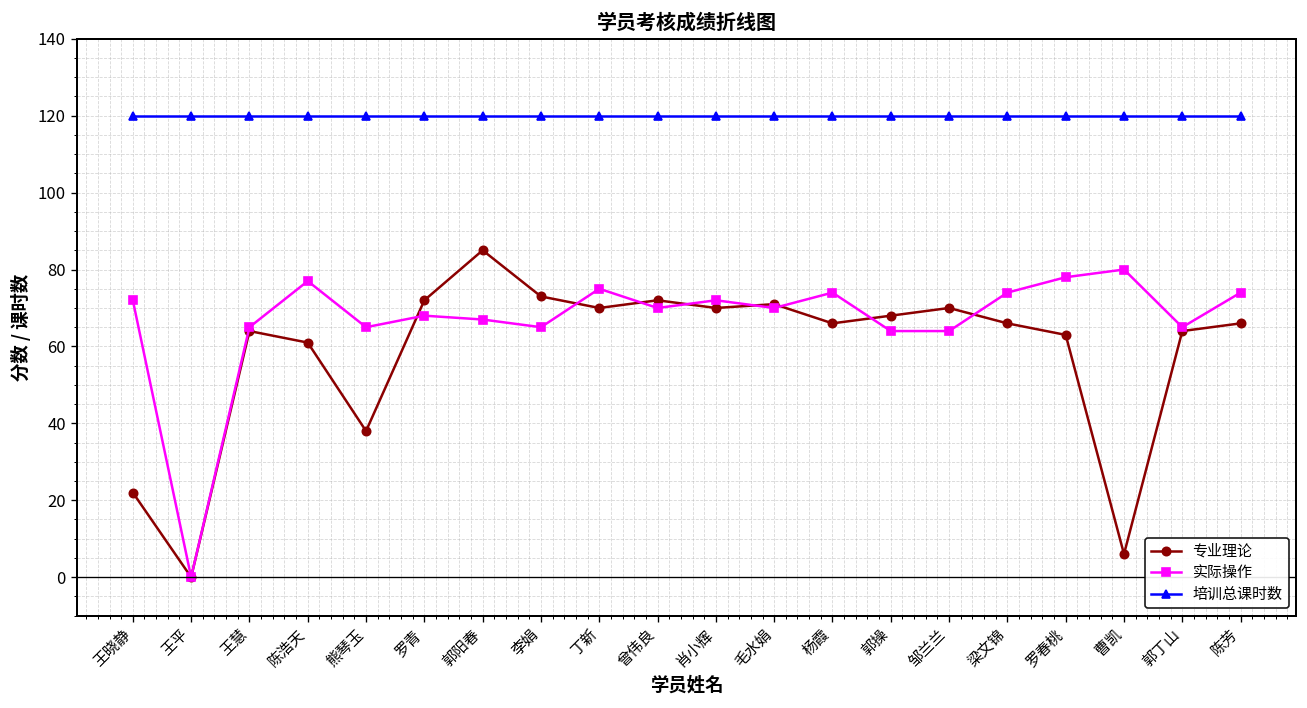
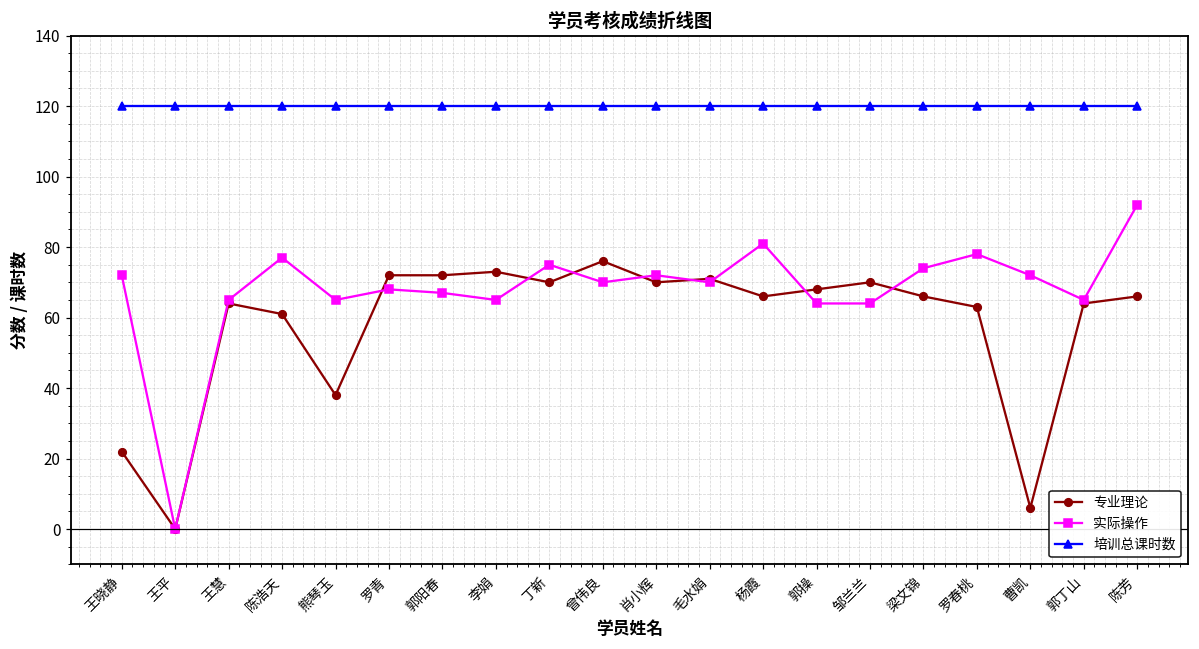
  {
    "专业理论": {
      "王晓静": 22,
      "王慧": 64,
      "陈浩天": 61,
      "熊琴玉": 38,
      "罗青": 72,
-     "郭阳春": 85,
+     "郭阳春": 72,
      "李娟": 73,
      "丁新": 70,
-     "曾伟良": 72,
+     "曾伟良": 76,
      "肖小辉": 70,
      "毛水娟": 71,
      "杨霞": 66,
      "郭操": 68,
      "邹兰兰": 70,
      "梁文锦": 66,
      "罗春桃": 63,
      "曹凯": 6,
      "郭丁山": 64,
      "陈芳": 66
    },
    "实际操作": {
      "王晓静": 72,
      "王慧": 65,
      "陈浩天": 77,
      "熊琴玉": 65,
      "罗青": 68,
      "郭阳春": 67,
      "李娟": 65,
      "丁新": 75,
      "曾伟良": 70,
      "肖小辉": 72,
      "毛水娟": 70,
-     "杨霞": 74,
+     "杨霞": 81,
      "郭操": 64,
      "邹兰兰": 64,
      "梁文锦": 74,
      "罗春桃": 78,
-     "曹凯": 80,
+     "曹凯": 72,
      "郭丁山": 65,
-     "陈芳": 74
+     "陈芳": 92
    },
    "培训总课时数": {
      "王晓静": 120,
      "王平": 120,
      "王慧": 120,
      "陈浩天": 120,
      "熊琴玉": 120,
      "罗青": 120,
      "郭阳春": 120,
      "李娟": 120,
      "丁新": 120,
      "曾伟良": 120,
      "肖小辉": 120,
      "毛水娟": 120,
      "杨霞": 120,
      "郭操": 120,
      "邹兰兰": 120,
      "梁文锦": 120,
      "罗春桃": 120,
      "曹凯": 120,
      "郭丁山": 120,
      "陈芳": 120
    }
  }
